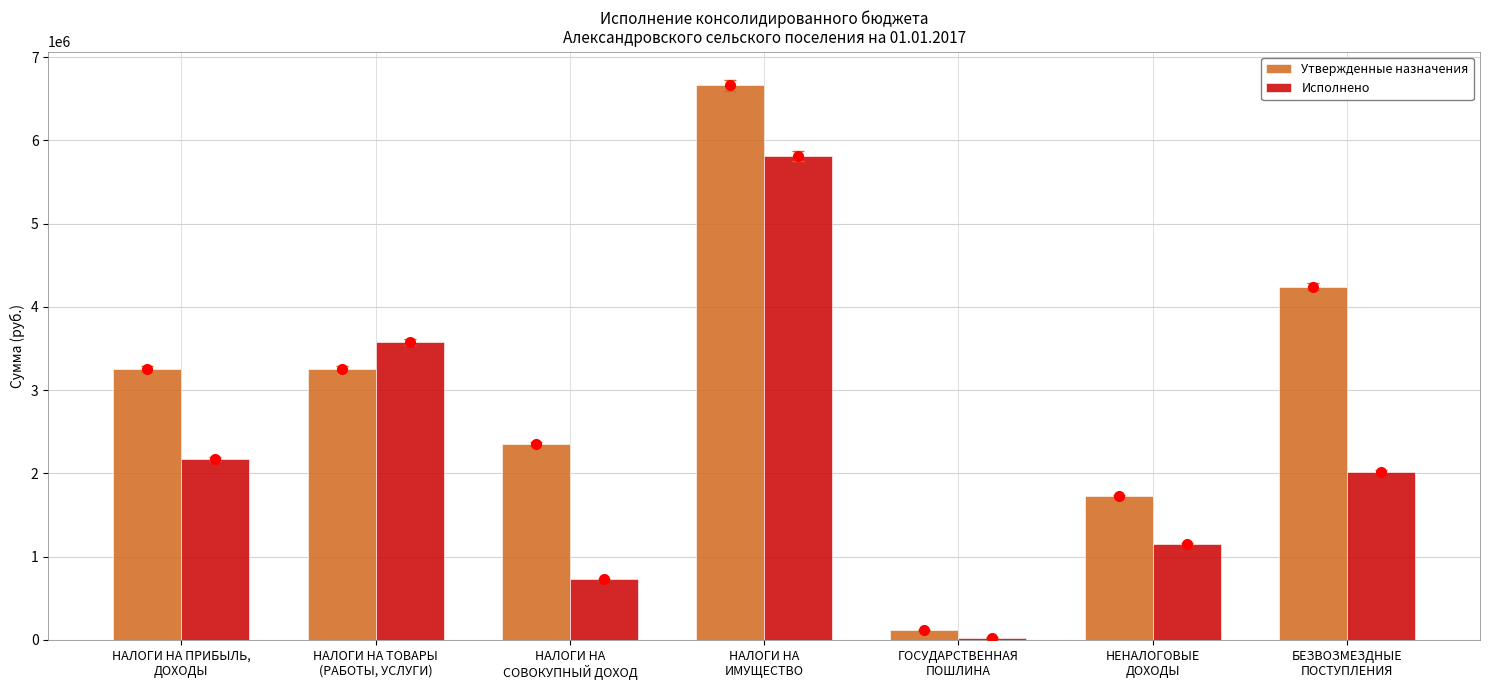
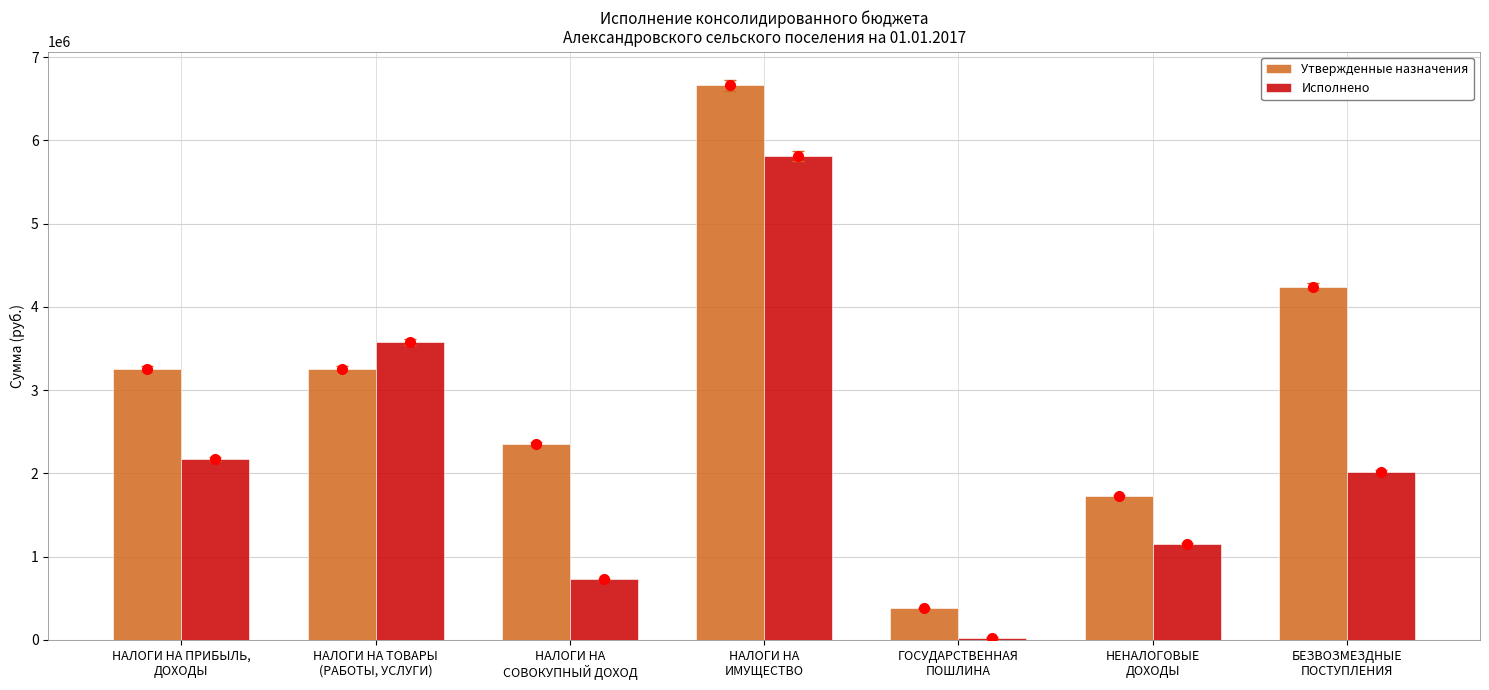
  {
    "Утвержденные назначения": {
      "НАЛОГИ НА ПРИБЫЛЬ, ДОХОДЫ": 3300000,
      "НАЛОГИ НА ТОВАРЫ (РАБОТЫ, УСЛУГИ)": 3300000,
      "НАЛОГИ НА СОВОКУПНЫЙ ДОХОД": 2300000,
      "НАЛОГИ НА ИМУЩЕСТВО": 6700000,
-     "ГОСУДАРСТВЕННАЯ ПОШЛИНА": 100000,
+     "ГОСУДАРСТВЕННАЯ ПОШЛИНА": 400000,
      "НЕНАЛОГОВЫЕ ДОХОДЫ": 1700000,
      "БЕЗВОЗМЕЗДНЫЕ ПОСТУПЛЕНИЯ": 4200000
    }
  }
